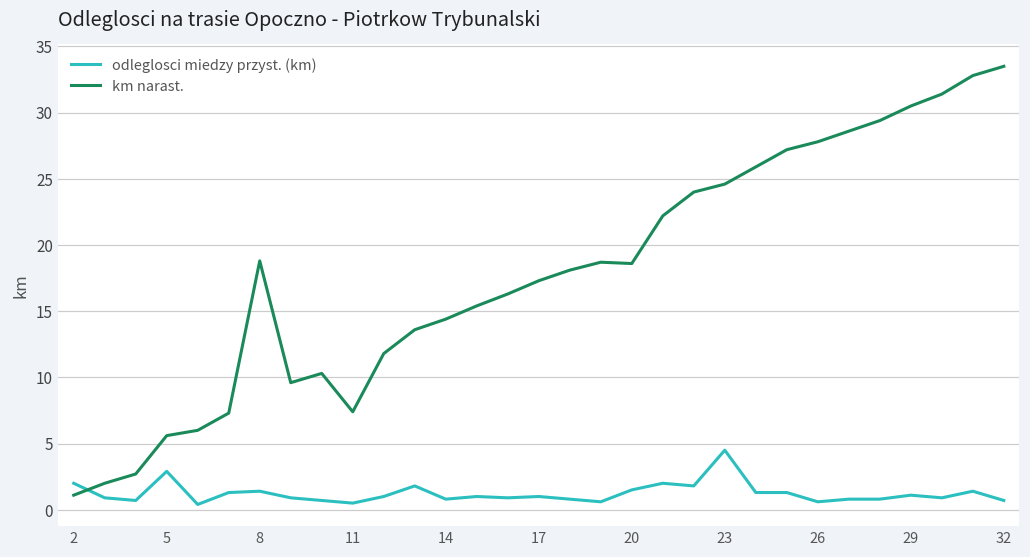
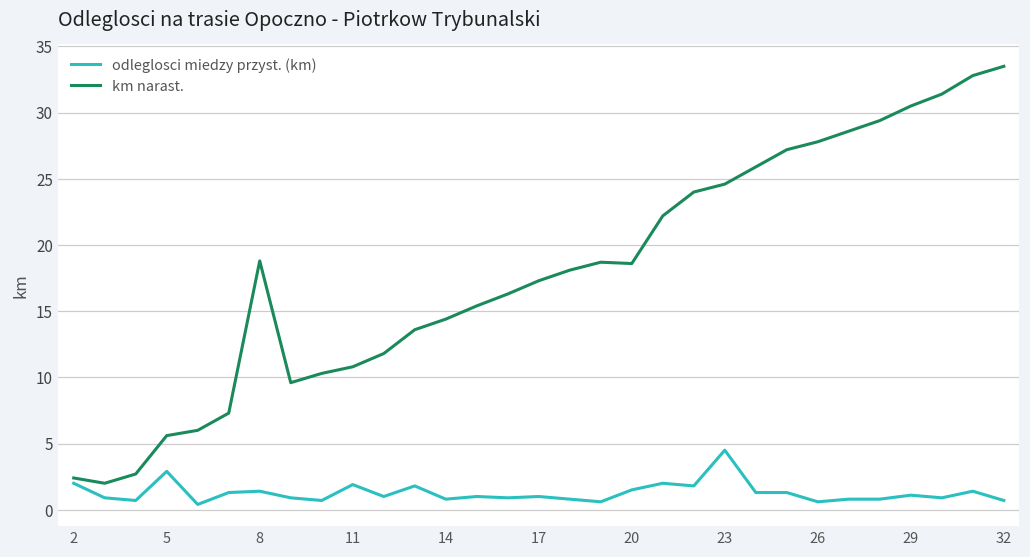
  {
    "odleglosci miedzy przyst. (km)": {
      "2": 2.0,
      "5": 2.9,
      "8": 1.4,
-     "11": 0.5,
+     "11": 1.9,
      "14": 0.8,
      "17": 1.0,
      "20": 1.5,
      "23": 4.5,
      "26": 0.6,
      "29": 1.1,
      "32": 0.7
    },
    "km narast.": {
-     "2": 1.1,
+     "2": 2.4,
      "5": 5.6,
      "8": 18.8,
-     "11": 7.4,
+     "11": 10.8,
      "14": 14.4,
      "17": 17.3,
      "20": 18.6,
      "23": 24.6,
      "26": 27.8,
      "29": 30.5,
      "32": 33.5
    }
  }
